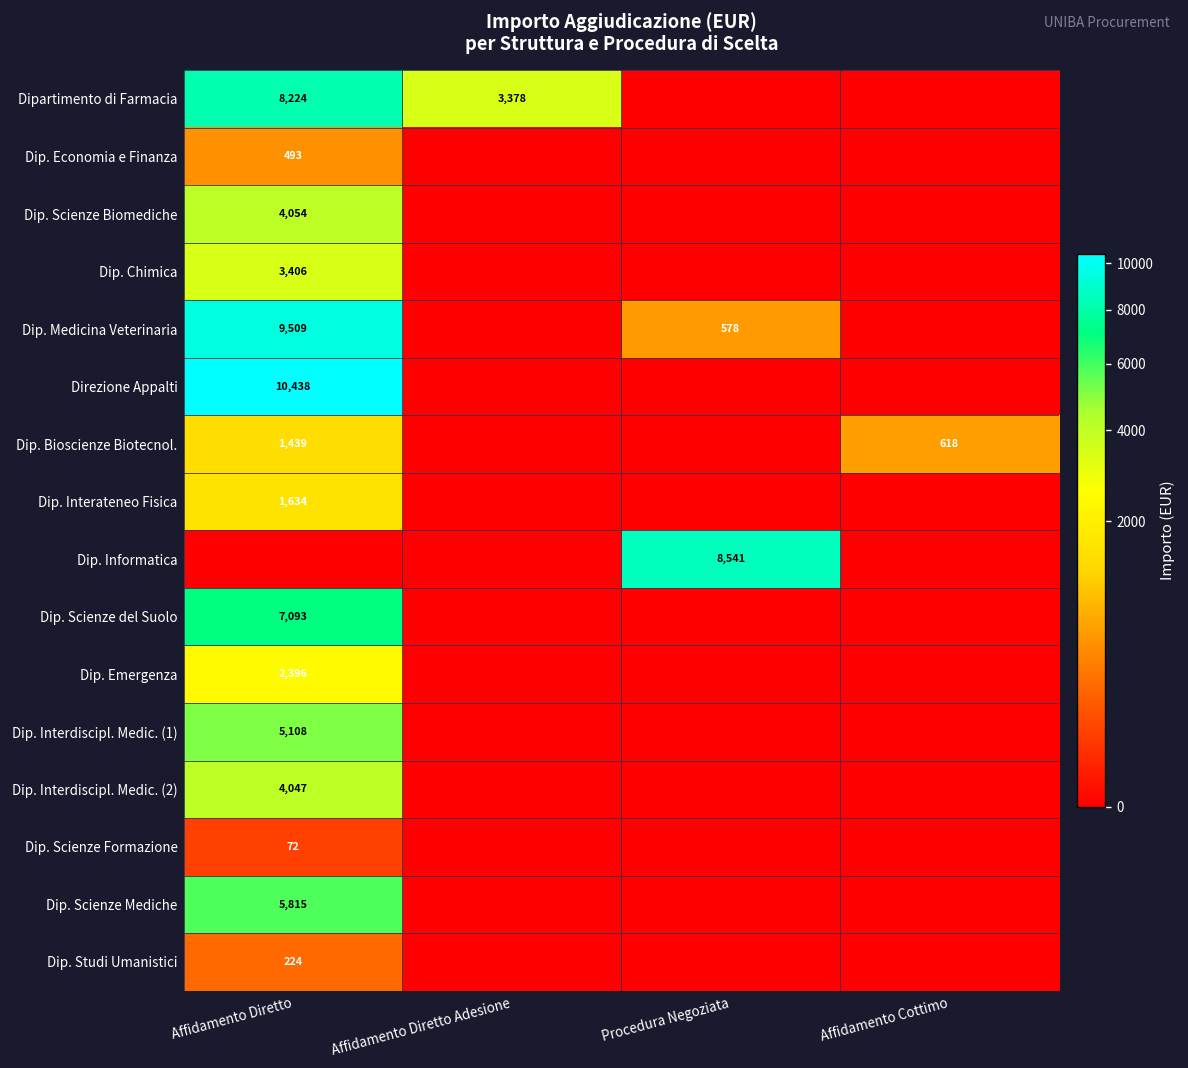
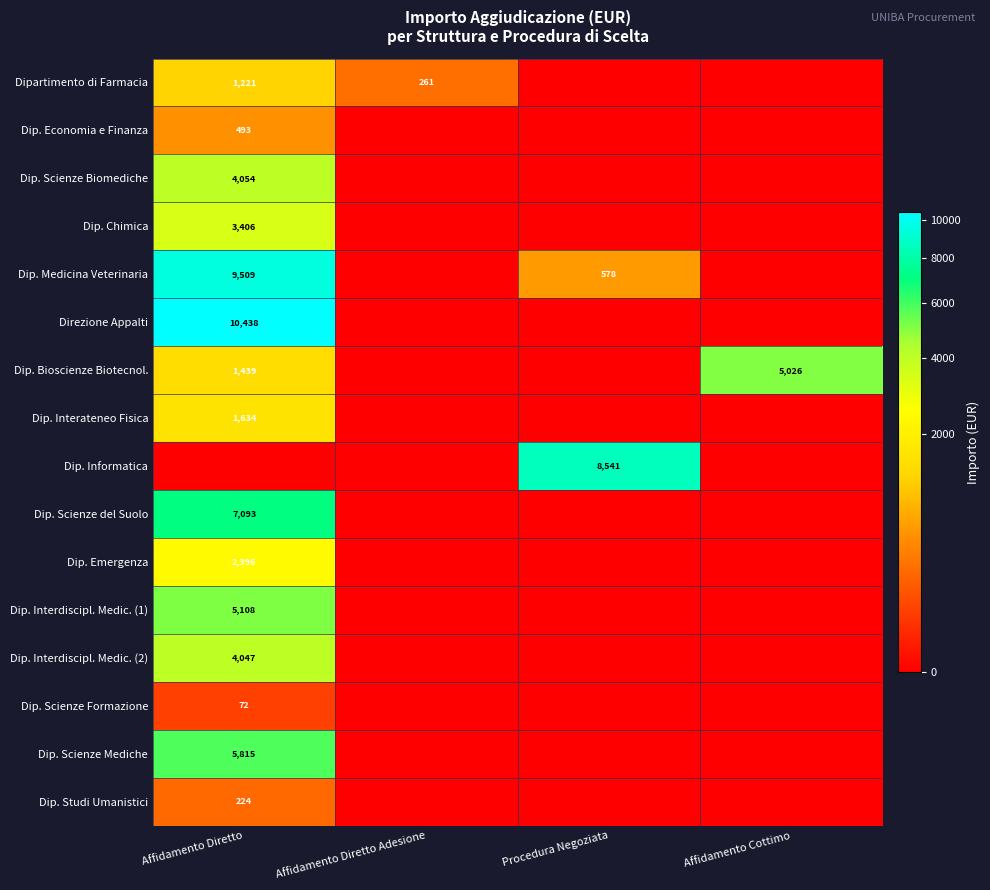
  {
    "Dipartimento di Farmacia": {
-     "Affidamento Diretto": "8,224",
-     "Affidamento Diretto Adesione": "3,378"
+     "Affidamento Diretto": "1,221",
+     "Affidamento Diretto Adesione": "261"
    },
    "Dip. Economia e Finanza": {
      "Affidamento Diretto": "493"
    },
    "Dip. Scienze Biomediche": {
      "Affidamento Diretto": "4,054"
    },
    "Dip. Chimica": {
      "Affidamento Diretto": "3,406"
    },
    "Dip. Medicina Veterinaria": {
      "Affidamento Diretto": "9,509",
      "Procedura Negoziata": "578"
    },
    "Direzione Appalti": {
      "Affidamento Diretto": "10,438"
    },
    "Dip. Bioscienze Biotecnol.": {
      "Affidamento Diretto": "1,439",
-     "Affidamento Cottimo": "618"
+     "Affidamento Cottimo": "5,026"
    },
    "Dip. Interateneo Fisica": {
      "Affidamento Diretto": "1,634"
    },
    "Dip. Informatica": {
      "Procedura Negoziata": "8,541"
    },
    "Dip. Scienze del Suolo": {
      "Affidamento Diretto": "7,093"
    },
    "Dip. Emergenza": {
      "Affidamento Diretto": "2,396"
    },
    "Dip. Interdiscipl. Medic. (1)": {
      "Affidamento Diretto": "5,108"
    },
    "Dip. Interdiscipl. Medic. (2)": {
      "Affidamento Diretto": "4,047"
    },
    "Dip. Scienze Formazione": {
      "Affidamento Diretto": "72"
    },
    "Dip. Scienze Mediche": {
      "Affidamento Diretto": "5,815"
    },
    "Dip. Studi Umanistici": {
      "Affidamento Diretto": "224"
    }
  }
